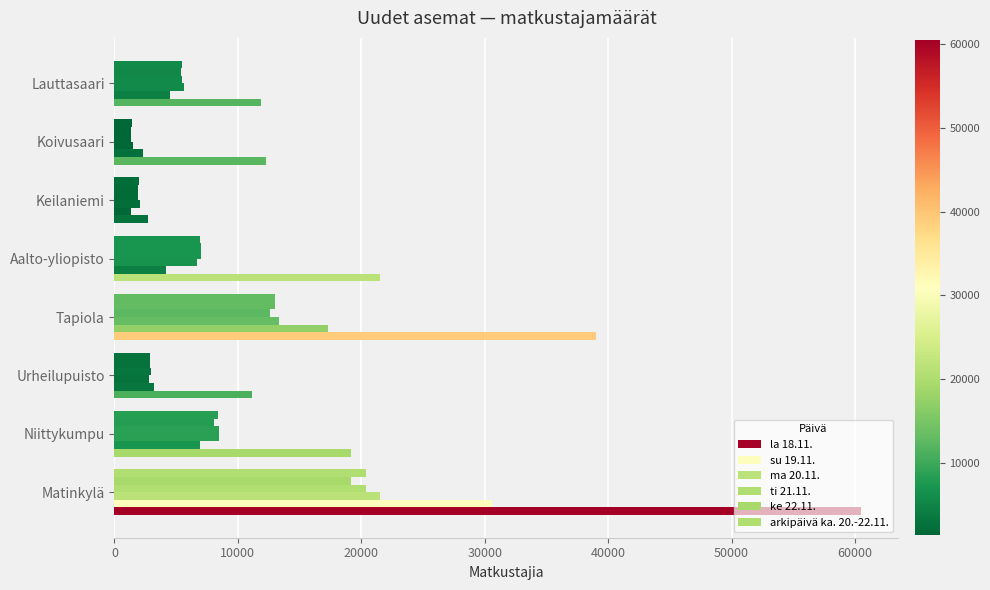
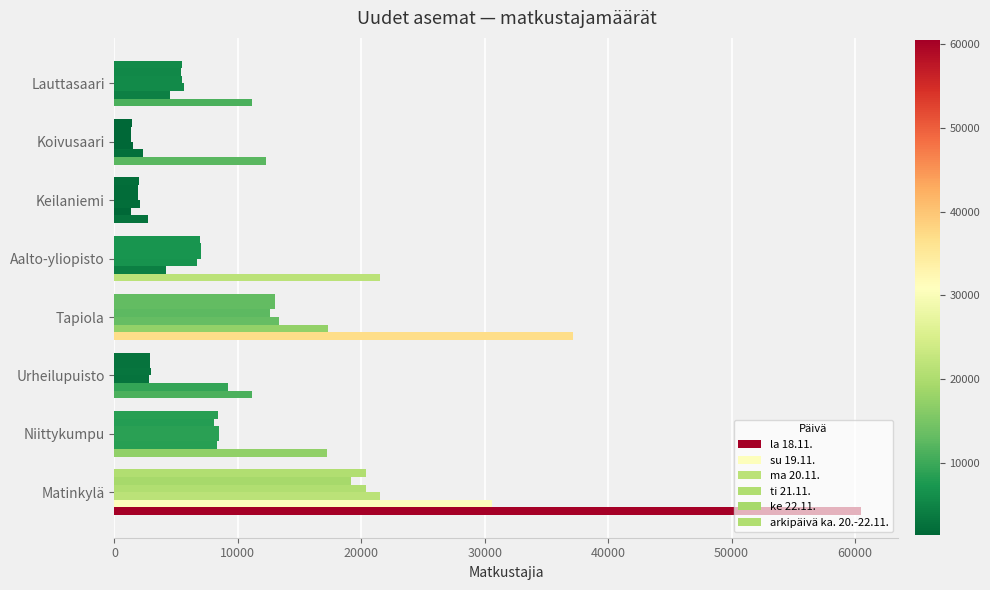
  {
    "la 18.11.": {
-     "Lauttasaari": 11900,
+     "Lauttasaari": 11100,
      "Koivusaari": 12300,
      "Keilaniemi": 2700,
      "Aalto-yliopisto": 21500,
-     "Tapiola": 39000,
+     "Tapiola": 37100,
      "Urheilupuisto": 11100,
-     "Niittykumpu": 19200
+     "Niittykumpu": 17200
    },
    "su 19.11.": {
      "Lauttasaari": 4500,
      "Koivusaari": 2300,
      "Keilaniemi": 1300,
      "Aalto-yliopisto": 4200,
      "Tapiola": 17300,
-     "Urheilupuisto": 3200,
-     "Niittykumpu": 7000,
+     "Urheilupuisto": 9200,
+     "Niittykumpu": 8300,
      "Matinkylä": 30600
    }
  }
